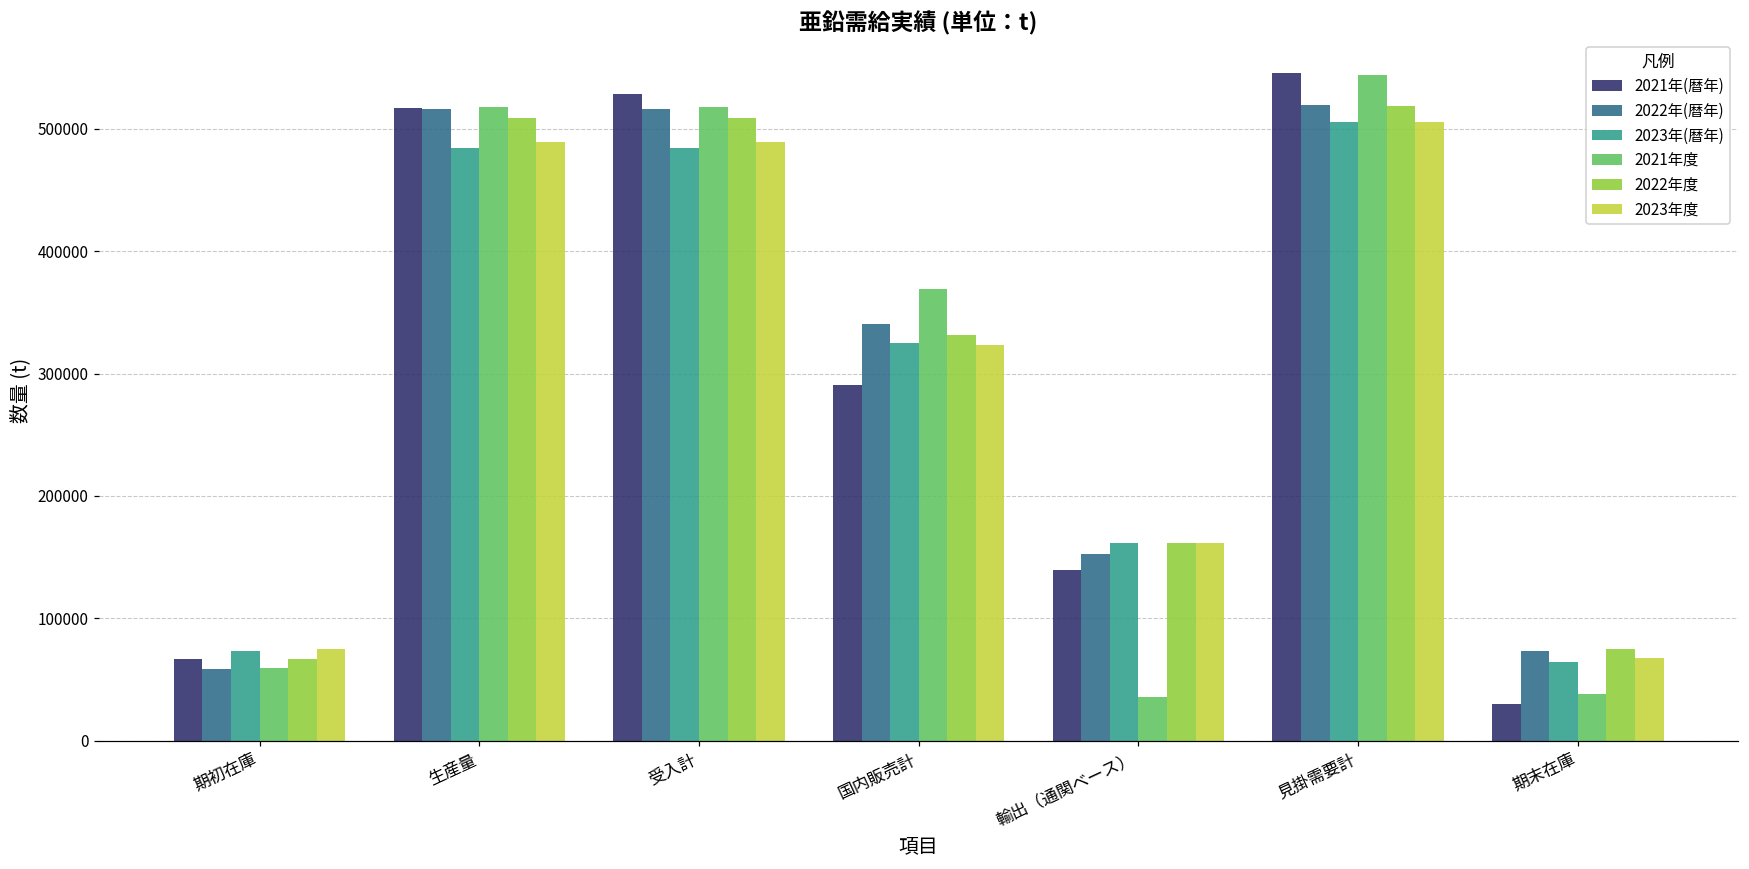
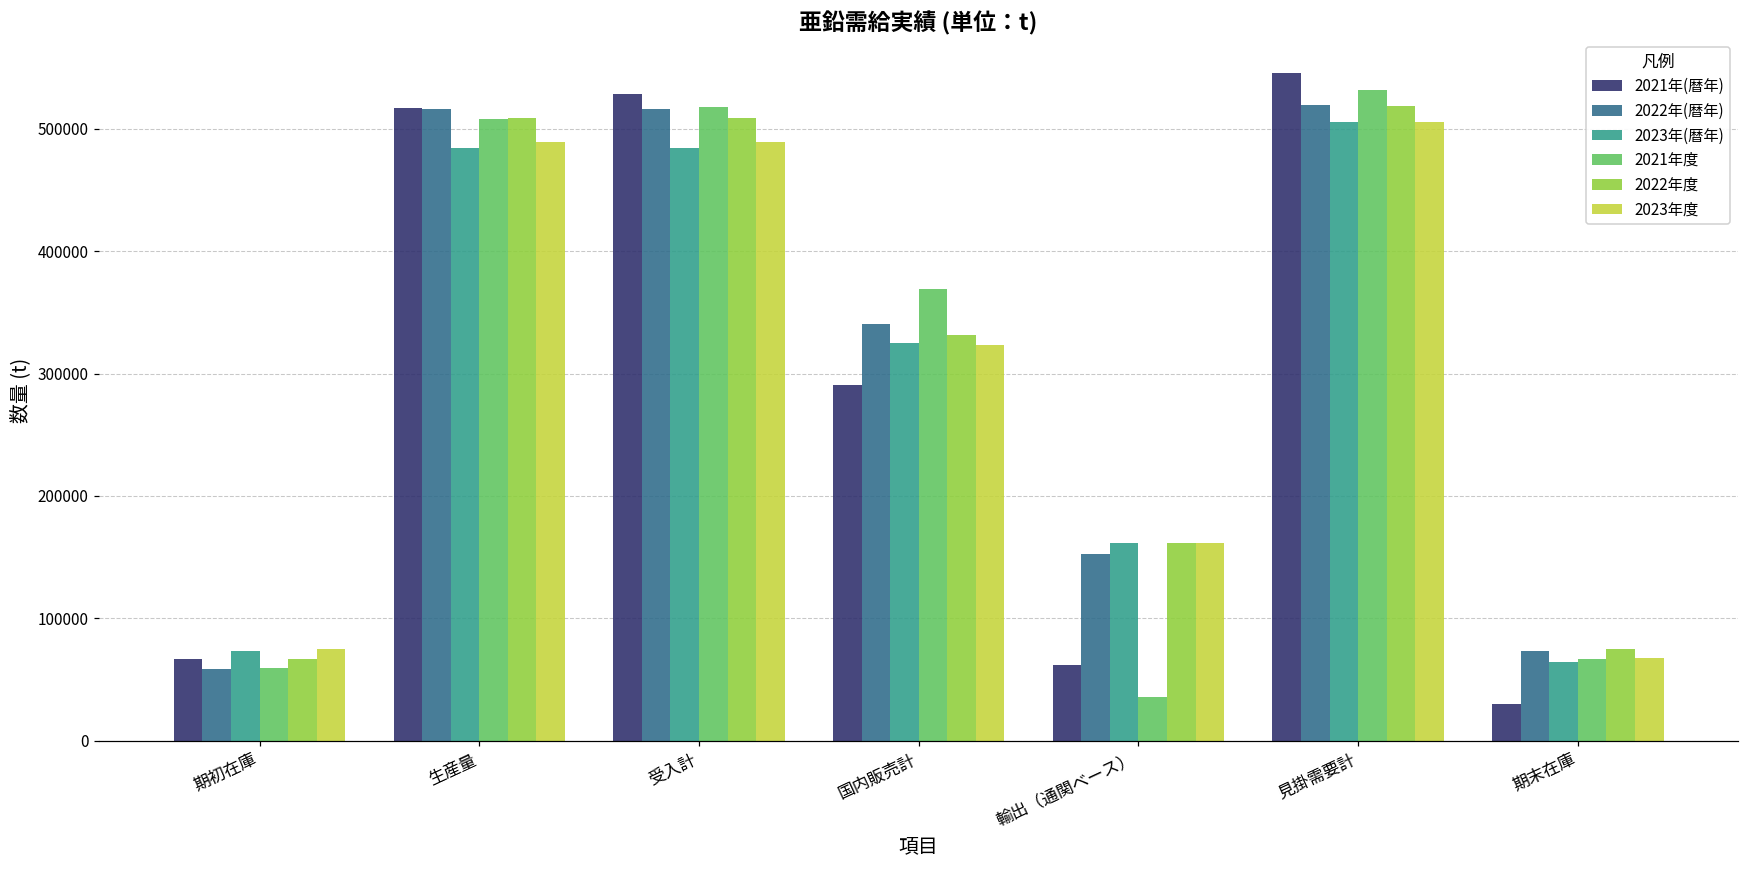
  {
    "2021年(暦年)": {
      "期初在庫": 66000,
      "生産量": 517000,
      "受入計": 529000,
      "国内販売計": 291000,
-     "輸出（通関ベース）": 139000,
+     "輸出（通関ベース）": 62000,
      "見掛需要計": 546000,
      "期末在庫": 30000
    },
    "2021年度": {
      "期初在庫": 60000,
-     "生産量": 518000,
+     "生産量": 508000,
      "受入計": 518000,
      "国内販売計": 370000,
      "輸出（通関ベース）": 36000,
-     "見掛需要計": 544000,
-     "期末在庫": 38000
+     "見掛需要計": 532000,
+     "期末在庫": 67000
    }
  }
